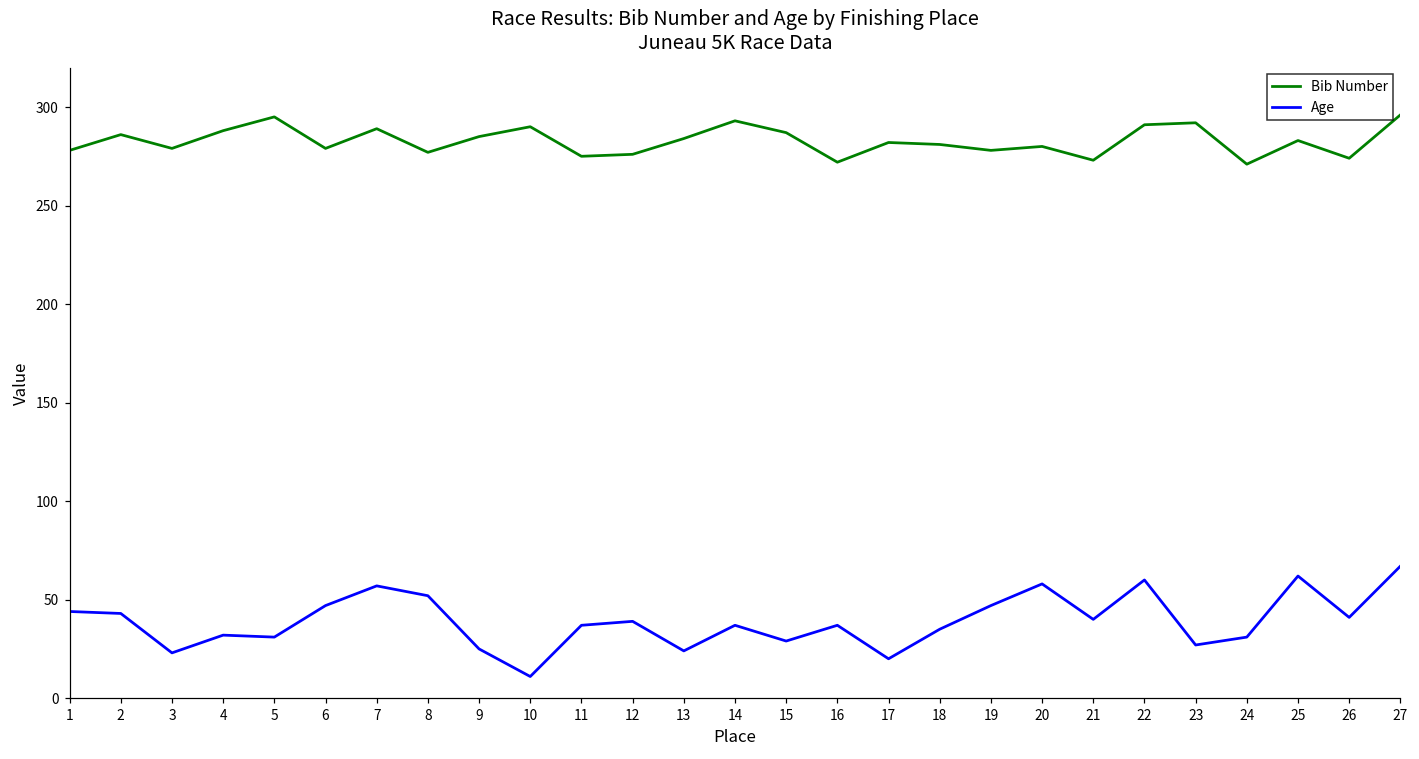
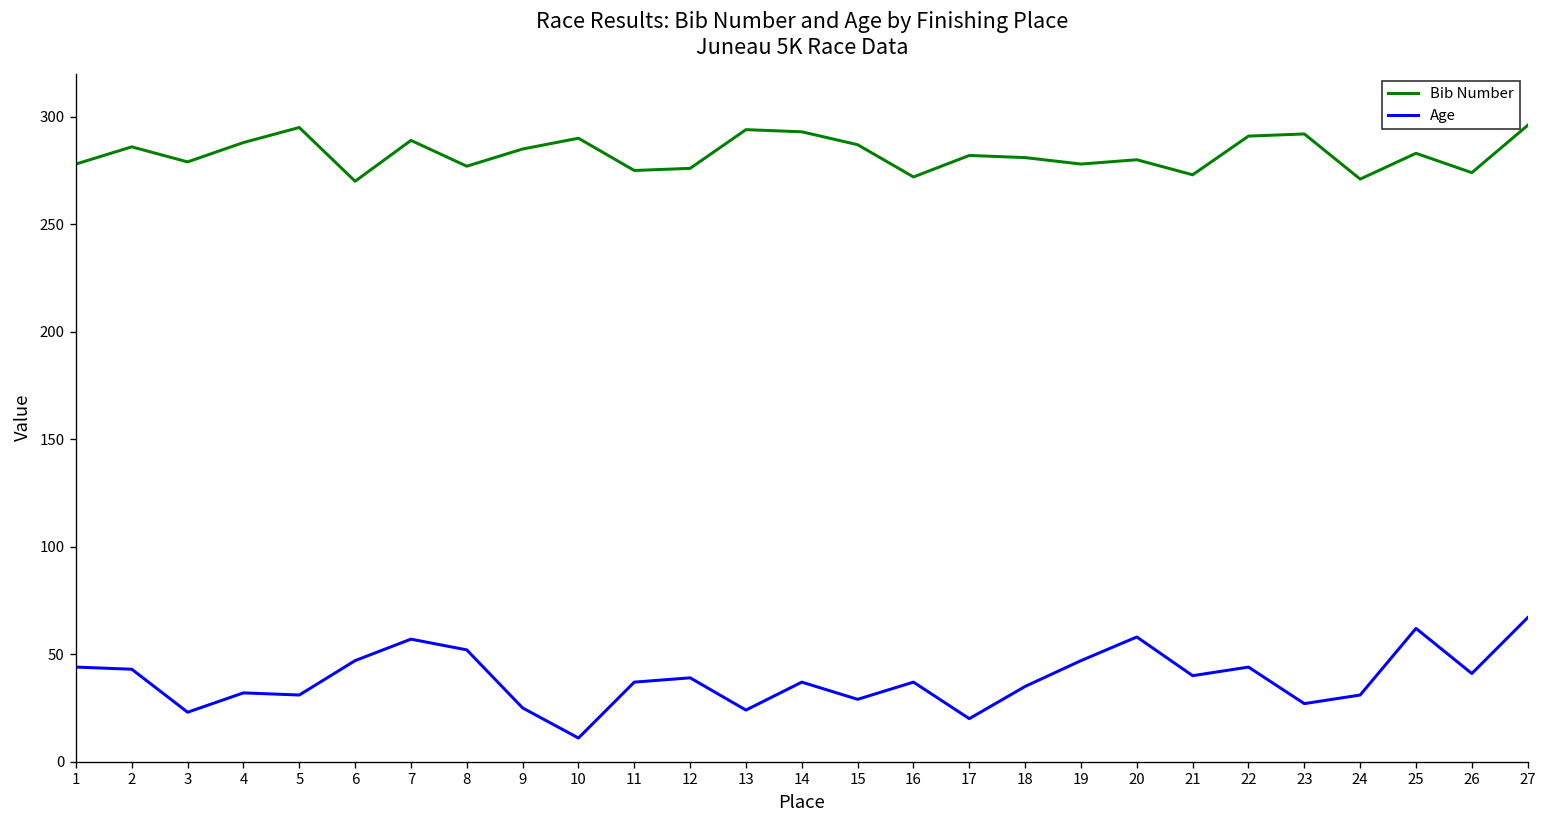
  {
    "Bib Number": {
      "1": 278,
      "2": 286,
      "3": 279,
      "4": 288,
      "5": 295,
-     "6": 279,
+     "6": 270,
      "7": 289,
      "8": 277,
      "9": 285,
      "10": 290,
      "11": 275,
      "12": 276,
-     "13": 284,
+     "13": 294,
      "14": 293,
      "15": 287,
      "16": 272,
      "17": 282,
      "18": 281,
      "19": 278,
      "20": 280,
      "21": 273,
      "22": 291,
      "23": 292,
      "24": 271,
      "25": 283,
      "26": 274,
      "27": 296
    },
    "Age": {
      "1": 44,
      "2": 43,
      "3": 23,
      "4": 32,
      "5": 31,
      "6": 47,
      "7": 57,
      "8": 52,
      "9": 25,
      "10": 11,
      "11": 37,
      "12": 39,
      "13": 24,
      "14": 37,
      "15": 29,
      "16": 37,
      "17": 20,
      "18": 35,
      "19": 47,
      "20": 58,
      "21": 40,
-     "22": 60,
+     "22": 44,
      "23": 27,
      "24": 31,
      "25": 62,
      "26": 41,
      "27": 67
    }
  }
